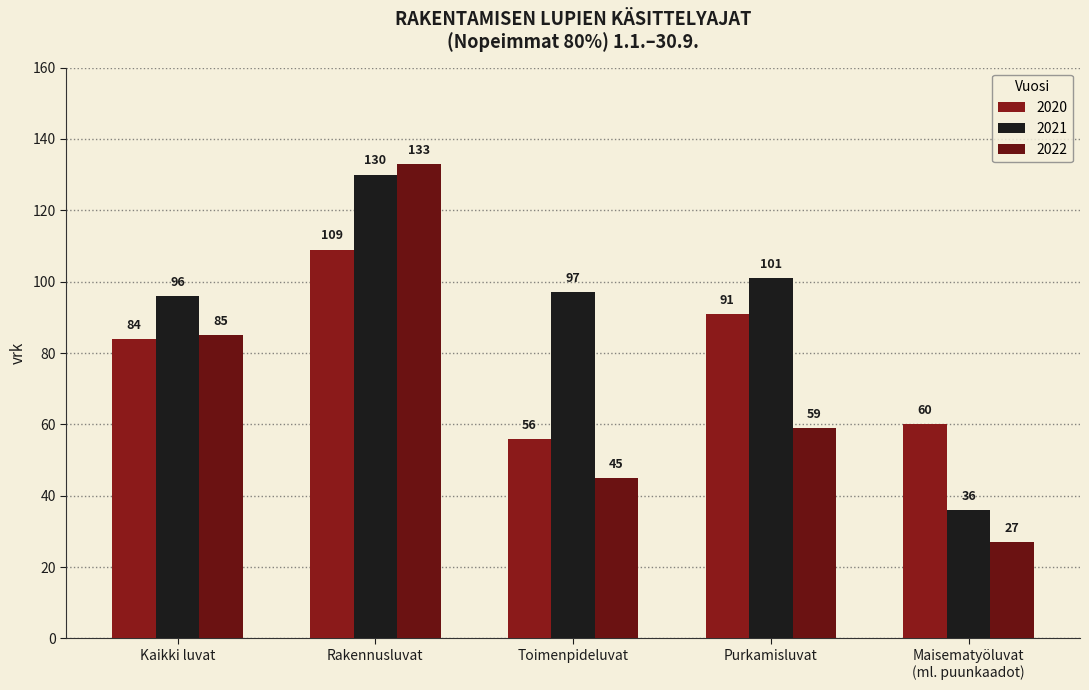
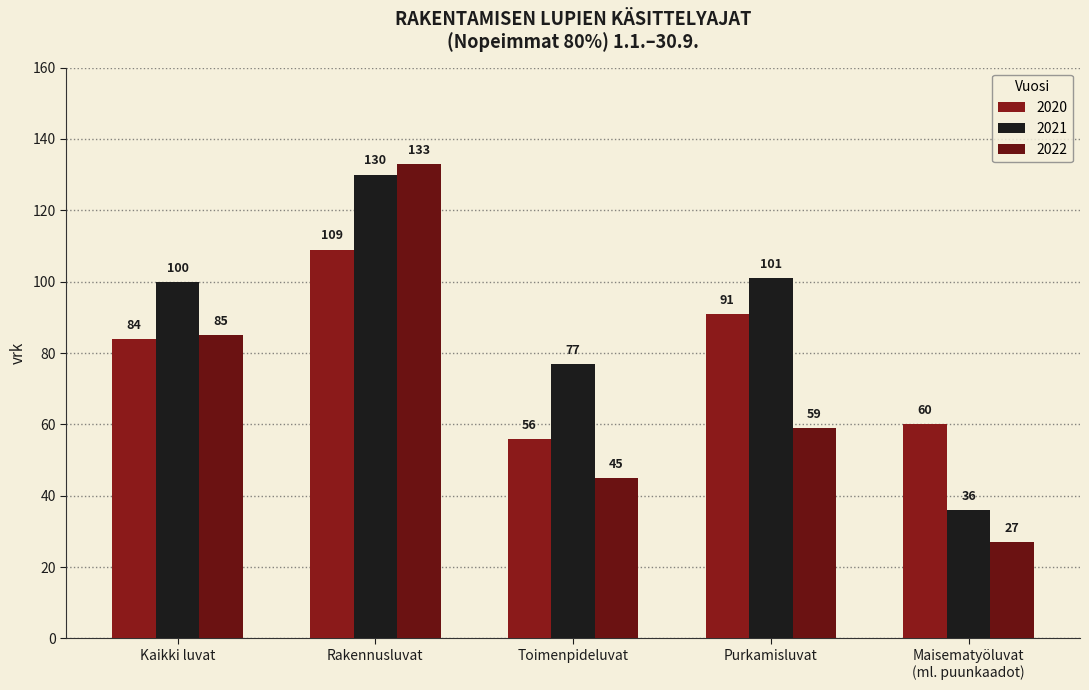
  {
    "2021": {
-     "Kaikki luvat": 96,
+     "Kaikki luvat": 100,
      "Rakennusluvat": 130,
-     "Toimenpideluvat": 97,
+     "Toimenpideluvat": 77,
      "Purkamisluvat": 101,
      "Maisematyöluvat (ml. puunkaadot)": 36
    }
  }
